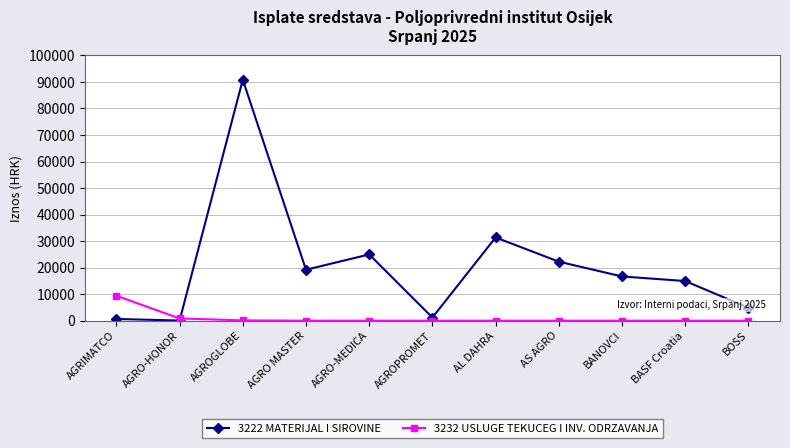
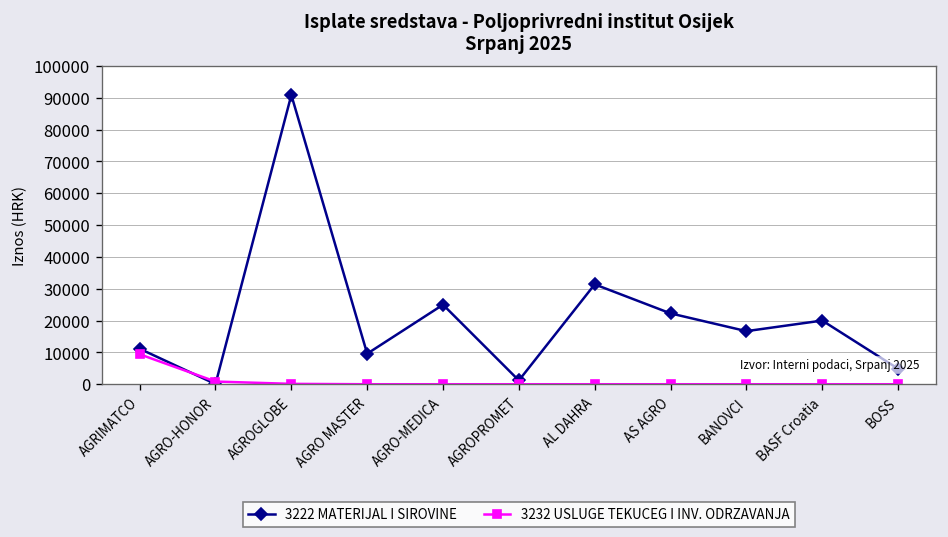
  {
    "3222 MATERIJAL I SIROVINE": {
-     "AGRIMATCO": 1000,
+     "AGRIMATCO": 11000,
      "AGROGLOBE": 91000,
-     "AGRO MASTER": 19000,
+     "AGRO MASTER": 10000,
      "AGRO-MEDICA": 25000,
      "AGROPROMET": 1000,
      "AL DAHRA": 31000,
      "AS AGRO": 22000,
      "BANOVCI": 17000,
-     "BASF Croatia": 15000
+     "BASF Croatia": 20000
    },
    "3232 USLUGE TEKUCEG I INV. ODRZAVANJA": {
      "AGRIMATCO": 9000,
      "AGROGLOBE": 0,
      "AGRO MASTER": 0,
      "AGRO-MEDICA": 0,
      "AGROPROMET": 0,
      "AL DAHRA": 0,
      "AS AGRO": 0,
      "BANOVCI": 0,
      "BASF Croatia": 0,
      "BOSS": 0
    }
  }
